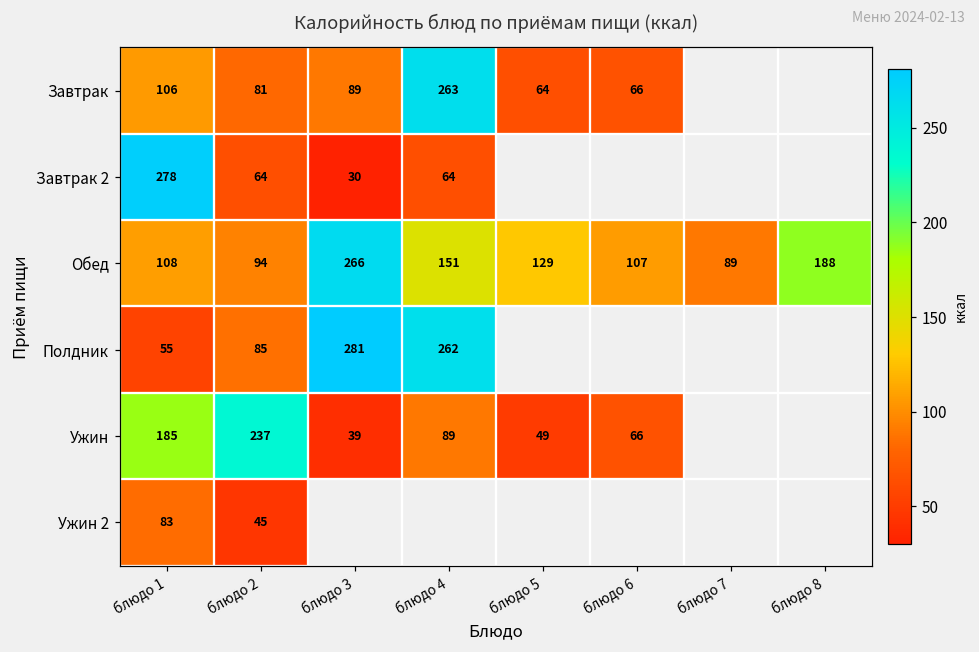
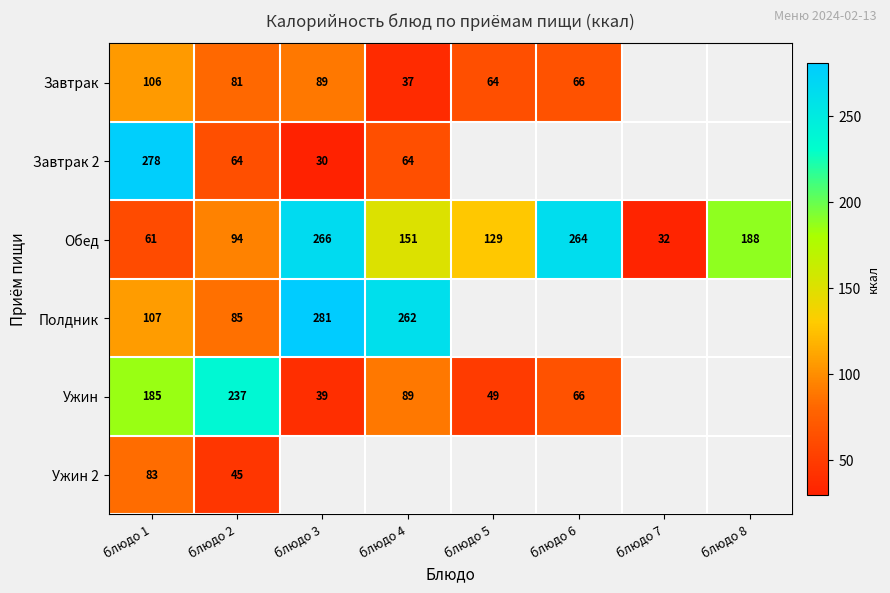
  {
    "Завтрак": {
      "блюдо 1": 106,
      "блюдо 2": 81,
      "блюдо 3": 89,
-     "блюдо 4": 263,
+     "блюдо 4": 37,
      "блюдо 5": 64,
      "блюдо 6": 66
    },
    "Завтрак 2": {
      "блюдо 1": 278,
      "блюдо 2": 64,
      "блюдо 3": 30,
      "блюдо 4": 64
    },
    "Обед": {
-     "блюдо 1": 108,
+     "блюдо 1": 61,
      "блюдо 2": 94,
      "блюдо 3": 266,
      "блюдо 4": 151,
      "блюдо 5": 129,
-     "блюдо 6": 107,
-     "блюдо 7": 89,
+     "блюдо 6": 264,
+     "блюдо 7": 32,
      "блюдо 8": 188
    },
    "Полдник": {
-     "блюдо 1": 55,
+     "блюдо 1": 107,
      "блюдо 2": 85,
      "блюдо 3": 281,
      "блюдо 4": 262
    },
    "Ужин": {
      "блюдо 1": 185,
      "блюдо 2": 237,
      "блюдо 3": 39,
      "блюдо 4": 89,
      "блюдо 5": 49,
      "блюдо 6": 66
    },
    "Ужин 2": {
      "блюдо 1": 83,
      "блюдо 2": 45
    }
  }
